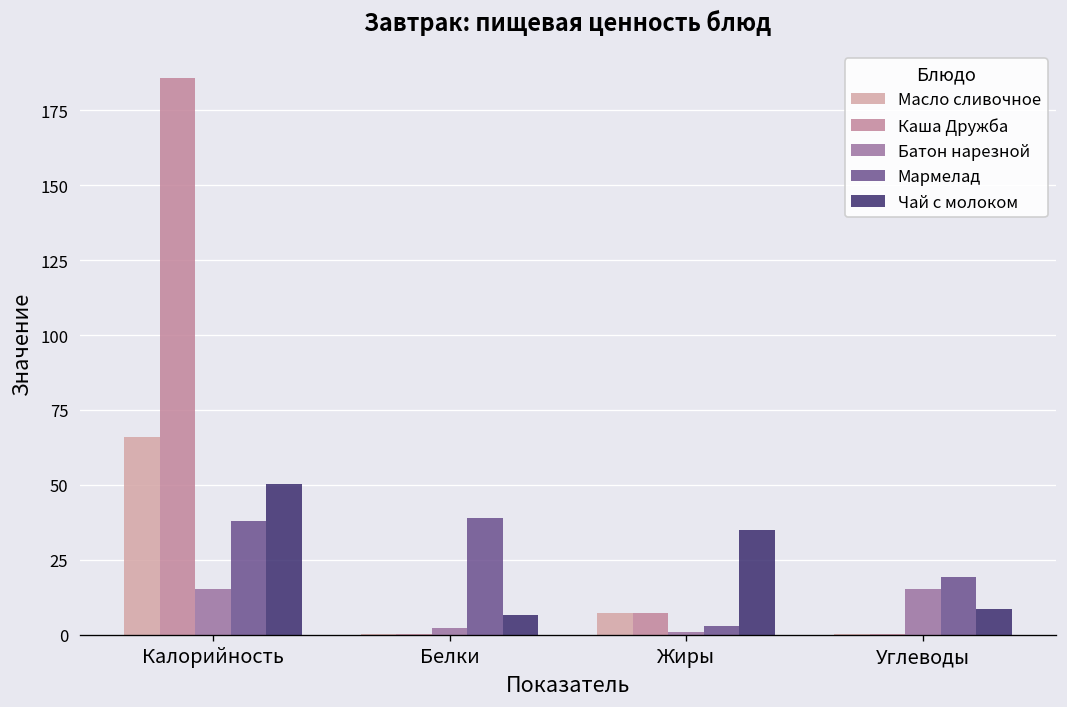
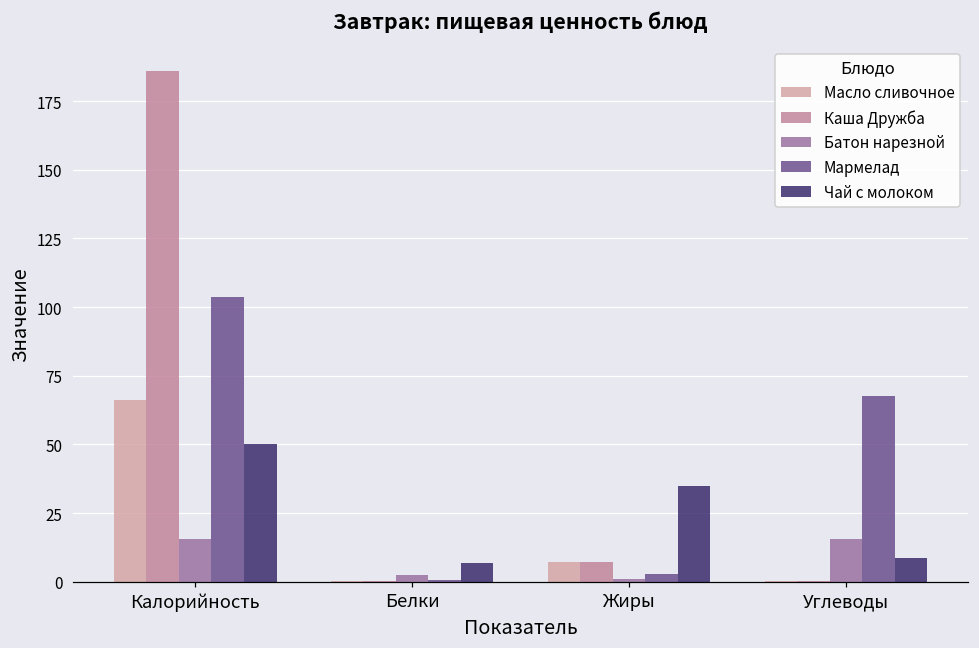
  {
    "Мармелад": {
-     "Калорийность": 38,
-     "Белки": 39,
+     "Калорийность": 104,
+     "Белки": 1,
      "Жиры": 3,
-     "Углеводы": 19
+     "Углеводы": 68
    },
    "Чай с молоком": {
      "Калорийность": 50,
      "Белки": 7,
      "Жиры": 35,
      "Углеводы": 9
    }
  }
